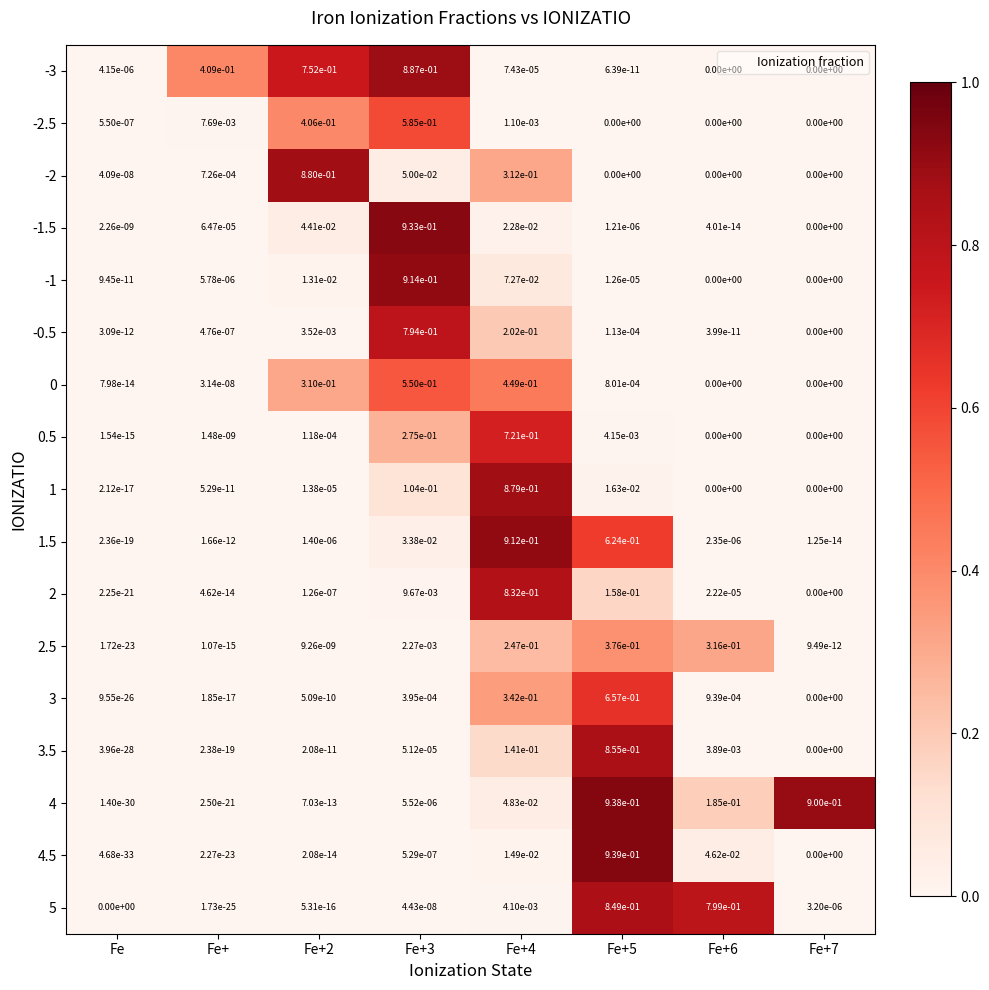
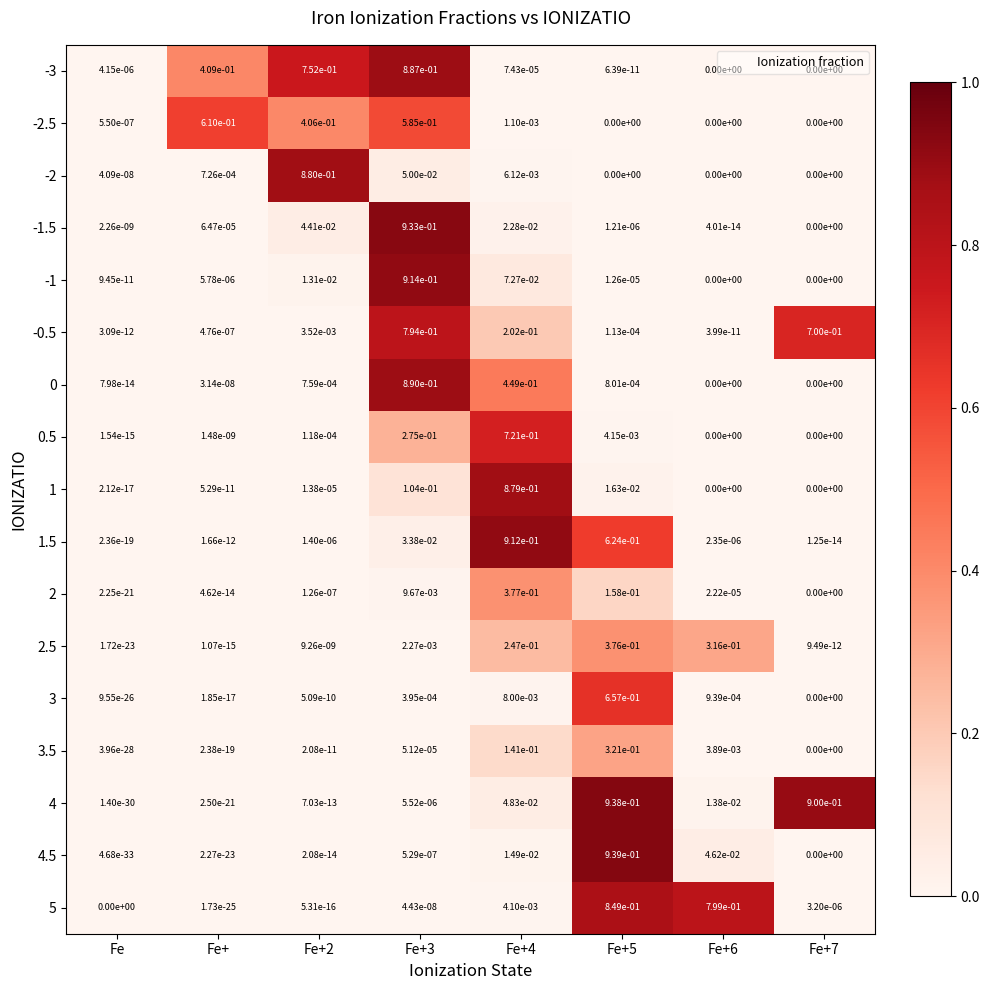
  {
    "-3": {
      "Fe": "4.15e-06",
      "Fe+": "4.09e-01",
      "Fe+2": "7.52e-01",
      "Fe+3": "8.87e-01",
      "Fe+4": "7.43e-05",
      "Fe+5": "6.39e-11"
    },
    "-2.5": {
      "Fe": "5.50e-07",
-     "Fe+": "7.69e-03",
+     "Fe+": "6.10e-01",
      "Fe+2": "4.06e-01",
      "Fe+3": "5.85e-01",
      "Fe+4": "1.10e-03",
      "Fe+5": "0.00e+00",
      "Fe+6": "0.00e+00",
      "Fe+7": "0.00e+00"
    },
    "-2": {
      "Fe": "4.09e-08",
      "Fe+": "7.26e-04",
      "Fe+2": "8.80e-01",
      "Fe+3": "5.00e-02",
-     "Fe+4": "3.12e-01",
+     "Fe+4": "6.12e-03",
      "Fe+5": "0.00e+00",
      "Fe+6": "0.00e+00",
      "Fe+7": "0.00e+00"
    },
    "-1.5": {
      "Fe": "2.26e-09",
      "Fe+": "6.47e-05",
      "Fe+2": "4.41e-02",
      "Fe+3": "9.33e-01",
      "Fe+4": "2.28e-02",
      "Fe+5": "1.21e-06",
      "Fe+6": "4.01e-14",
      "Fe+7": "0.00e+00"
    },
    "-1": {
      "Fe": "9.45e-11",
      "Fe+": "5.78e-06",
      "Fe+2": "1.31e-02",
      "Fe+3": "9.14e-01",
      "Fe+4": "7.27e-02",
      "Fe+5": "1.26e-05",
      "Fe+6": "0.00e+00",
      "Fe+7": "0.00e+00"
    },
    "-0.5": {
      "Fe": "3.09e-12",
      "Fe+": "4.76e-07",
      "Fe+2": "3.52e-03",
      "Fe+3": "7.94e-01",
      "Fe+4": "2.02e-01",
      "Fe+5": "1.13e-04",
      "Fe+6": "3.99e-11",
-     "Fe+7": "0.00e+00"
+     "Fe+7": "7.00e-01"
    },
    "0": {
      "Fe": "7.98e-14",
      "Fe+": "3.14e-08",
-     "Fe+2": "3.10e-01",
-     "Fe+3": "5.50e-01",
+     "Fe+2": "7.59e-04",
+     "Fe+3": "8.90e-01",
      "Fe+4": "4.49e-01",
      "Fe+5": "8.01e-04",
      "Fe+6": "0.00e+00",
      "Fe+7": "0.00e+00"
    },
    "0.5": {
      "Fe": "1.54e-15",
      "Fe+": "1.48e-09",
      "Fe+2": "1.18e-04",
      "Fe+3": "2.75e-01",
      "Fe+4": "7.21e-01",
      "Fe+5": "4.15e-03",
      "Fe+6": "0.00e+00",
      "Fe+7": "0.00e+00"
    },
    "1": {
      "Fe": "2.12e-17",
      "Fe+": "5.29e-11",
      "Fe+2": "1.38e-05",
      "Fe+3": "1.04e-01",
      "Fe+4": "8.79e-01",
      "Fe+5": "1.63e-02",
      "Fe+6": "0.00e+00",
      "Fe+7": "0.00e+00"
    },
    "1.5": {
      "Fe": "2.36e-19",
      "Fe+": "1.66e-12",
      "Fe+2": "1.40e-06",
      "Fe+3": "3.38e-02",
      "Fe+4": "9.12e-01",
      "Fe+5": "6.24e-01",
      "Fe+6": "2.35e-06",
      "Fe+7": "1.25e-14"
    },
    "2": {
      "Fe": "2.25e-21",
      "Fe+": "4.62e-14",
      "Fe+2": "1.26e-07",
      "Fe+3": "9.67e-03",
-     "Fe+4": "8.32e-01",
+     "Fe+4": "3.77e-01",
      "Fe+5": "1.58e-01",
      "Fe+6": "2.22e-05",
      "Fe+7": "0.00e+00"
    },
    "2.5": {
      "Fe": "1.72e-23",
      "Fe+": "1.07e-15",
      "Fe+2": "9.26e-09",
      "Fe+3": "2.27e-03",
      "Fe+4": "2.47e-01",
      "Fe+5": "3.76e-01",
      "Fe+6": "3.16e-01",
      "Fe+7": "9.49e-12"
    },
    "3": {
      "Fe": "9.55e-26",
      "Fe+": "1.85e-17",
      "Fe+2": "5.09e-10",
      "Fe+3": "3.95e-04",
-     "Fe+4": "3.42e-01",
+     "Fe+4": "8.00e-03",
      "Fe+5": "6.57e-01",
      "Fe+6": "9.39e-04",
      "Fe+7": "0.00e+00"
    },
    "3.5": {
      "Fe": "3.96e-28",
      "Fe+": "2.38e-19",
      "Fe+2": "2.08e-11",
      "Fe+3": "5.12e-05",
      "Fe+4": "1.41e-01",
-     "Fe+5": "8.55e-01",
+     "Fe+5": "3.21e-01",
      "Fe+6": "3.89e-03",
      "Fe+7": "0.00e+00"
    },
    "4": {
      "Fe": "1.40e-30",
      "Fe+": "2.50e-21",
      "Fe+2": "7.03e-13",
      "Fe+3": "5.52e-06",
      "Fe+4": "4.83e-02",
      "Fe+5": "9.38e-01",
-     "Fe+6": "1.85e-01",
+     "Fe+6": "1.38e-02",
      "Fe+7": "9.00e-01"
    },
    "4.5": {
      "Fe": "4.68e-33",
      "Fe+": "2.27e-23",
      "Fe+2": "2.08e-14",
      "Fe+3": "5.29e-07",
      "Fe+4": "1.49e-02",
      "Fe+5": "9.39e-01",
      "Fe+6": "4.62e-02",
      "Fe+7": "0.00e+00"
    },
    "5": {
      "Fe": "0.00e+00",
      "Fe+": "1.73e-25",
      "Fe+2": "5.31e-16",
      "Fe+3": "4.43e-08",
      "Fe+4": "4.10e-03",
      "Fe+5": "8.49e-01",
      "Fe+6": "7.99e-01",
      "Fe+7": "3.20e-06"
    }
  }
